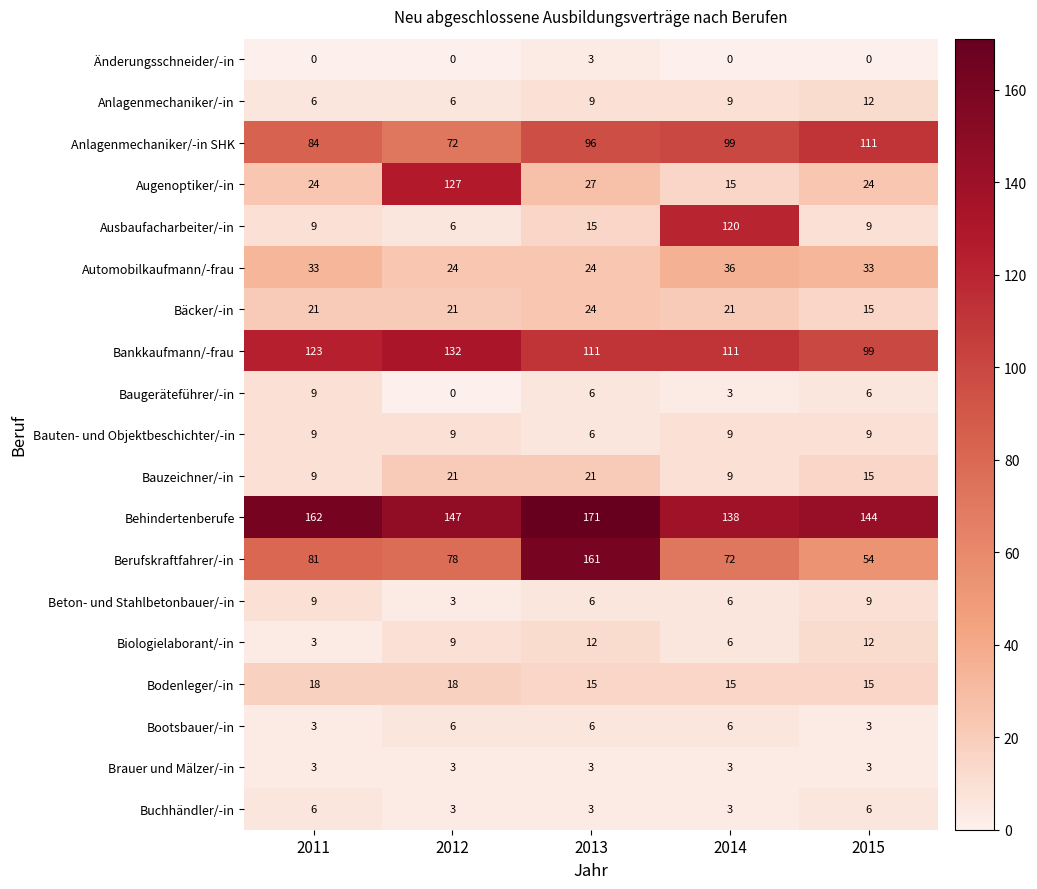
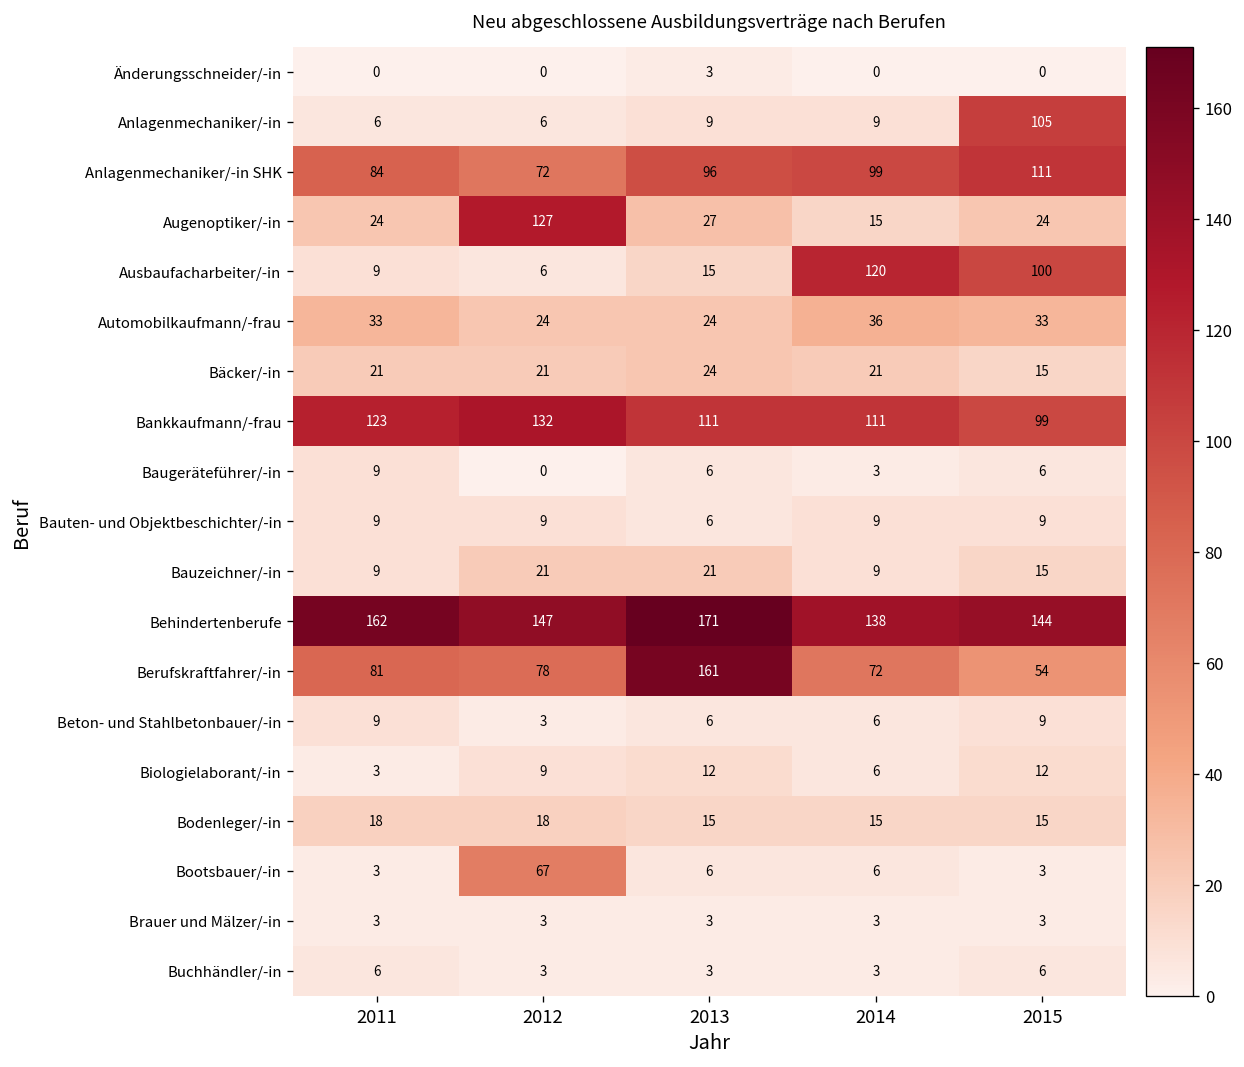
  {
    "Änderungsschneider/-in": {
      "2011": 0,
      "2012": 0,
      "2013": 3,
      "2014": 0,
      "2015": 0
    },
    "Anlagenmechaniker/-in": {
      "2011": 6,
      "2012": 6,
      "2013": 9,
      "2014": 9,
-     "2015": 12
+     "2015": 105
    },
    "Anlagenmechaniker/-in SHK": {
      "2011": 84,
      "2012": 72,
      "2013": 96,
      "2014": 99,
      "2015": 111
    },
    "Augenoptiker/-in": {
      "2011": 24,
      "2012": 127,
      "2013": 27,
      "2014": 15,
      "2015": 24
    },
    "Ausbaufacharbeiter/-in": {
      "2011": 9,
      "2012": 6,
      "2013": 15,
      "2014": 120,
-     "2015": 9
+     "2015": 100
    },
    "Automobilkaufmann/-frau": {
      "2011": 33,
      "2012": 24,
      "2013": 24,
      "2014": 36,
      "2015": 33
    },
    "Bäcker/-in": {
      "2011": 21,
      "2012": 21,
      "2013": 24,
      "2014": 21,
      "2015": 15
    },
    "Bankkaufmann/-frau": {
      "2011": 123,
      "2012": 132,
      "2013": 111,
      "2014": 111,
      "2015": 99
    },
    "Baugeräteführer/-in": {
      "2011": 9,
      "2012": 0,
      "2013": 6,
      "2014": 3,
      "2015": 6
    },
    "Bauten- und Objektbeschichter/-in": {
      "2011": 9,
      "2012": 9,
      "2013": 6,
      "2014": 9,
      "2015": 9
    },
    "Bauzeichner/-in": {
      "2011": 9,
      "2012": 21,
      "2013": 21,
      "2014": 9,
      "2015": 15
    },
    "Behindertenberufe": {
      "2011": 162,
      "2012": 147,
      "2013": 171,
      "2014": 138,
      "2015": 144
    },
    "Berufskraftfahrer/-in": {
      "2011": 81,
      "2012": 78,
      "2013": 161,
      "2014": 72,
      "2015": 54
    },
    "Beton- und Stahlbetonbauer/-in": {
      "2011": 9,
      "2012": 3,
      "2013": 6,
      "2014": 6,
      "2015": 9
    },
    "Biologielaborant/-in": {
      "2011": 3,
      "2012": 9,
      "2013": 12,
      "2014": 6,
      "2015": 12
    },
    "Bodenleger/-in": {
      "2011": 18,
      "2012": 18,
      "2013": 15,
      "2014": 15,
      "2015": 15
    },
    "Bootsbauer/-in": {
      "2011": 3,
-     "2012": 6,
+     "2012": 67,
      "2013": 6,
      "2014": 6,
      "2015": 3
    },
    "Brauer und Mälzer/-in": {
      "2011": 3,
      "2012": 3,
      "2013": 3,
      "2014": 3,
      "2015": 3
    },
    "Buchhändler/-in": {
      "2011": 6,
      "2012": 3,
      "2013": 3,
      "2014": 3,
      "2015": 6
    }
  }
